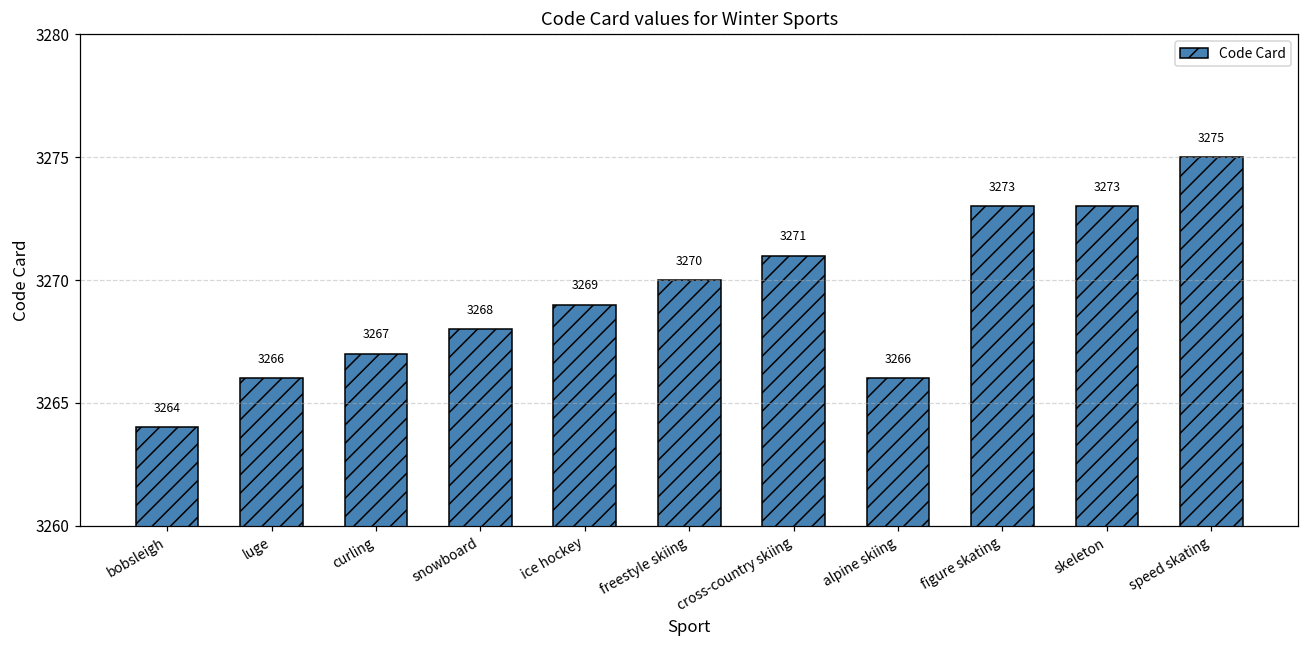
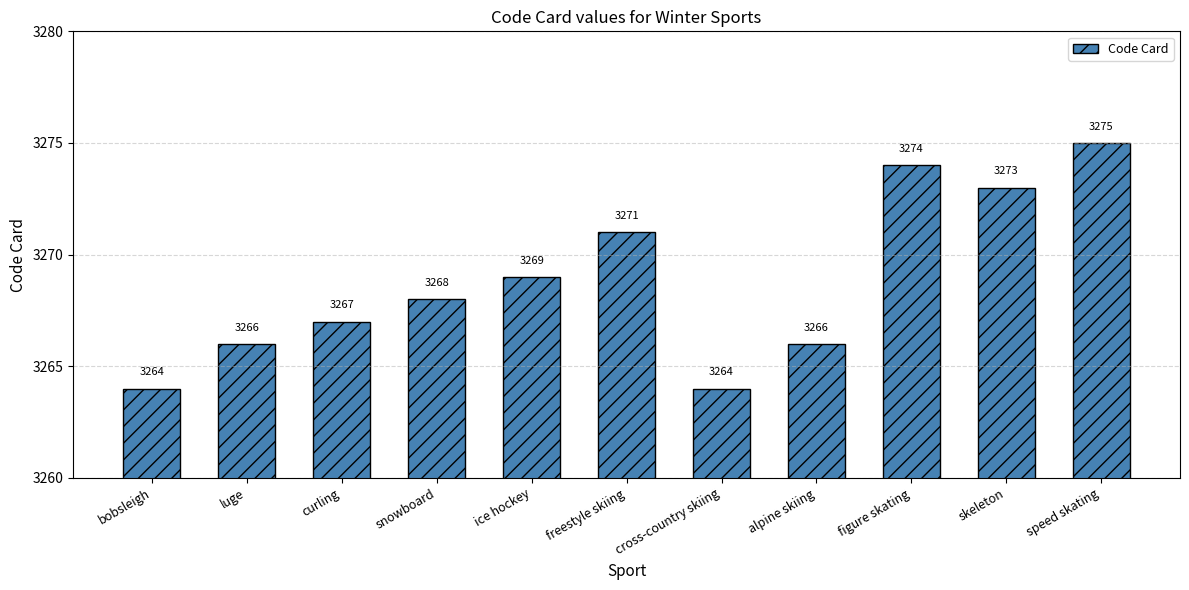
  {
    "bobsleigh": 3264,
    "luge": 3266,
    "curling": 3267,
    "snowboard": 3268,
    "ice hockey": 3269,
-   "freestyle skiing": 3270,
-   "cross-country skiing": 3271,
+   "freestyle skiing": 3271,
+   "cross-country skiing": 3264,
    "alpine skiing": 3266,
-   "figure skating": 3273,
+   "figure skating": 3274,
    "skeleton": 3273,
    "speed skating": 3275
  }
